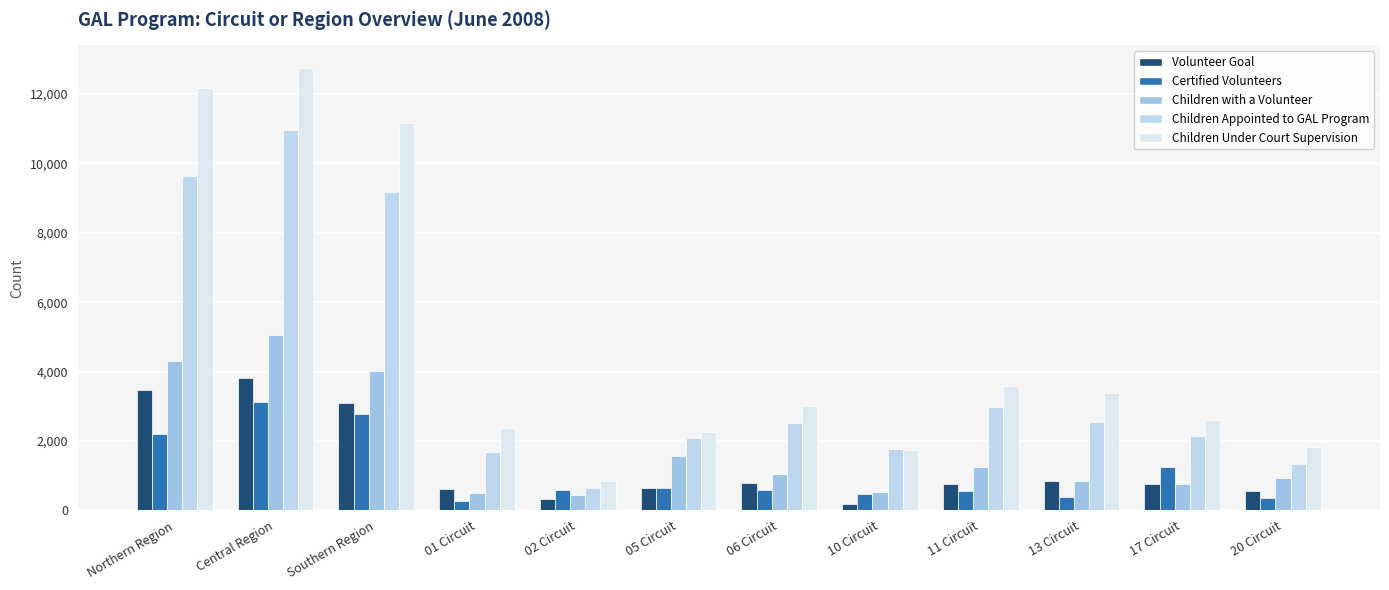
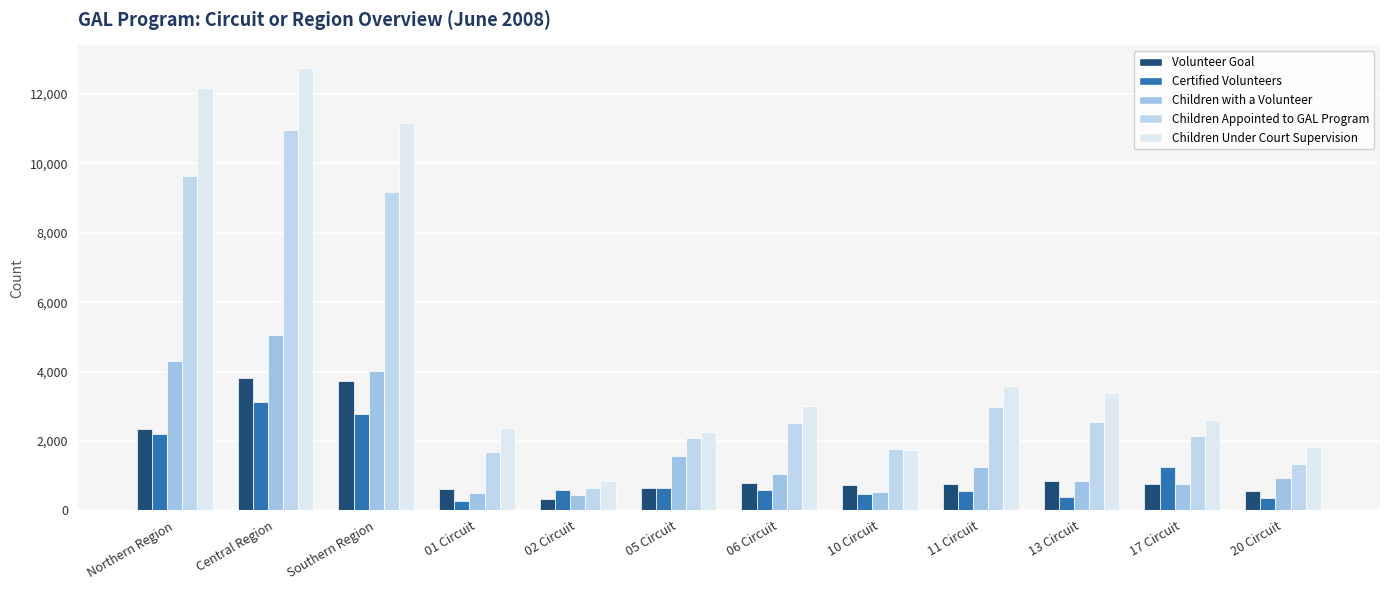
  {
    "Volunteer Goal": {
-     "Northern Region": "3,500",
+     "Northern Region": "2,300",
      "Central Region": "3,800",
-     "Southern Region": "3,100",
+     "Southern Region": "3,700",
      "01 Circuit": "600",
      "02 Circuit": "300",
      "05 Circuit": "700",
      "06 Circuit": "800",
-     "10 Circuit": "200",
+     "10 Circuit": "700",
      "11 Circuit": "800",
      "13 Circuit": "900",
      "17 Circuit": "800",
      "20 Circuit": "500"
    },
    "Certified Volunteers": {
      "Northern Region": "2,200",
      "Central Region": "3,100",
      "Southern Region": "2,800",
      "01 Circuit": "300",
      "02 Circuit": "600",
      "05 Circuit": "600",
      "06 Circuit": "600",
      "10 Circuit": "500",
      "11 Circuit": "600",
      "13 Circuit": "400",
      "17 Circuit": "1,300",
      "20 Circuit": "400"
    }
  }
